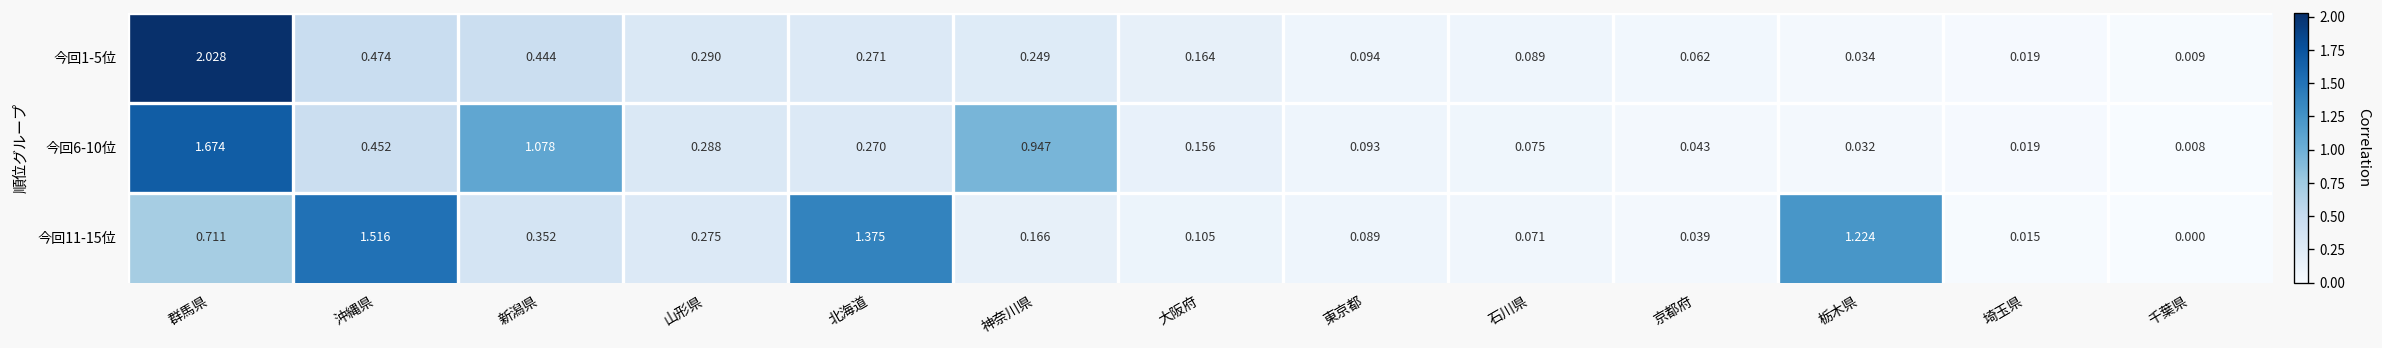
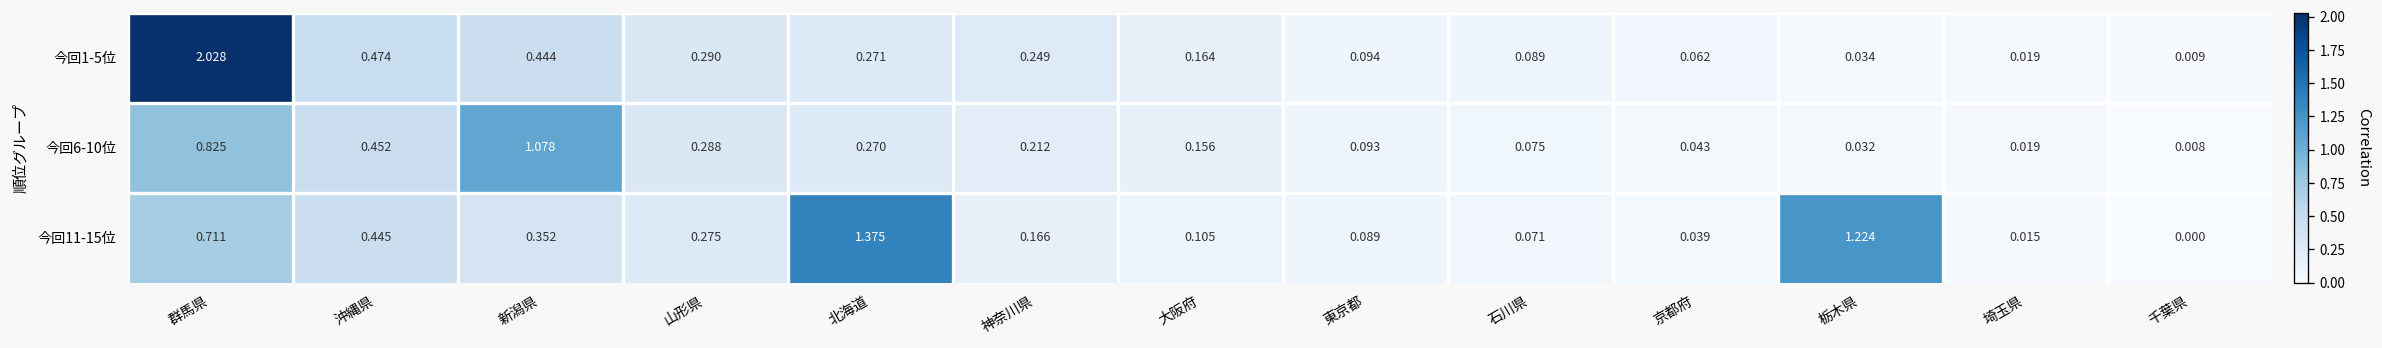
  {
    "今回1-5位": {
      "群馬県": 2.028,
      "沖縄県": 0.474,
      "新潟県": 0.444,
      "山形県": 0.290,
      "北海道": 0.271,
      "神奈川県": 0.249,
      "大阪府": 0.164,
      "東京都": 0.094,
      "石川県": 0.089,
      "京都府": 0.062,
      "栃木県": 0.034,
      "埼玉県": 0.019,
      "千葉県": 0.009
    },
    "今回6-10位": {
-     "群馬県": 1.674,
+     "群馬県": 0.825,
      "沖縄県": 0.452,
      "新潟県": 1.078,
      "山形県": 0.288,
      "北海道": 0.270,
-     "神奈川県": 0.947,
+     "神奈川県": 0.212,
      "大阪府": 0.156,
      "東京都": 0.093,
      "石川県": 0.075,
      "京都府": 0.043,
      "栃木県": 0.032,
      "埼玉県": 0.019,
      "千葉県": 0.008
    },
    "今回11-15位": {
      "群馬県": 0.711,
-     "沖縄県": 1.516,
+     "沖縄県": 0.445,
      "新潟県": 0.352,
      "山形県": 0.275,
      "北海道": 1.375,
      "神奈川県": 0.166,
      "大阪府": 0.105,
      "東京都": 0.089,
      "石川県": 0.071,
      "京都府": 0.039,
      "栃木県": 1.224,
      "埼玉県": 0.015,
      "千葉県": 0.000
    }
  }
